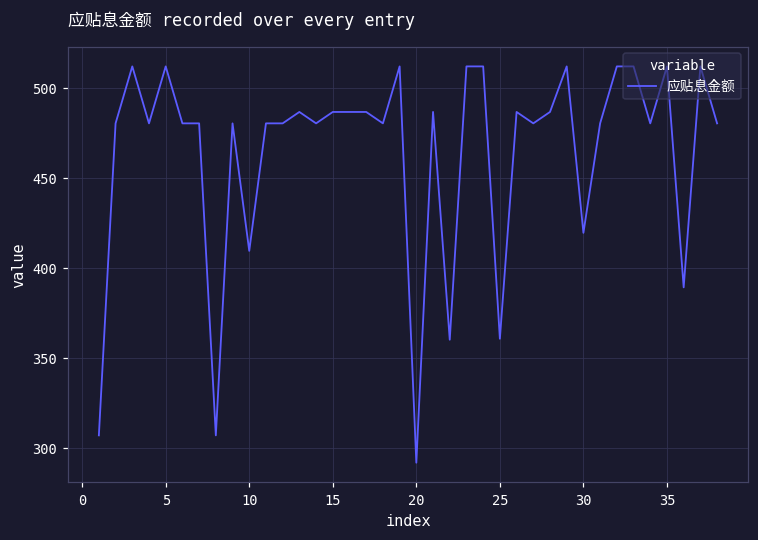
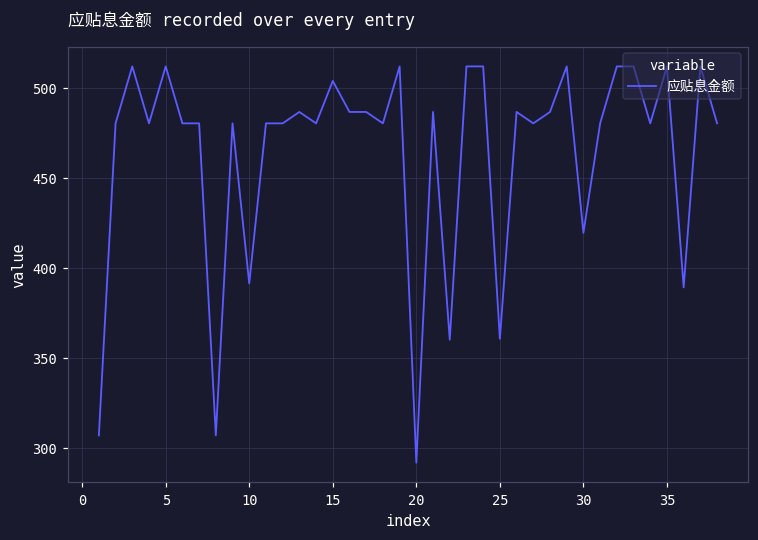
  {
    "5": 512,
-   "10": 410,
-   "15": 487,
+   "10": 391,
+   "15": 504,
    "20": 292,
    "25": 361,
    "30": 420
  }
